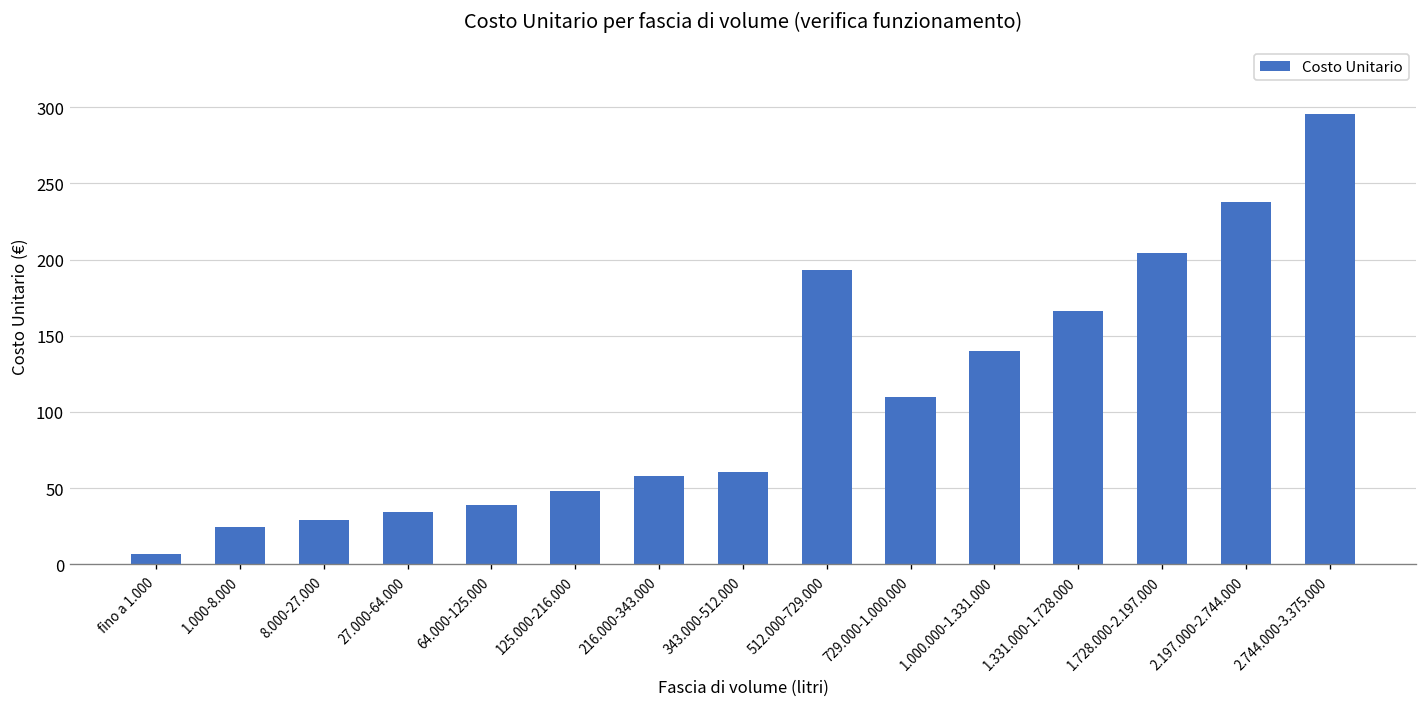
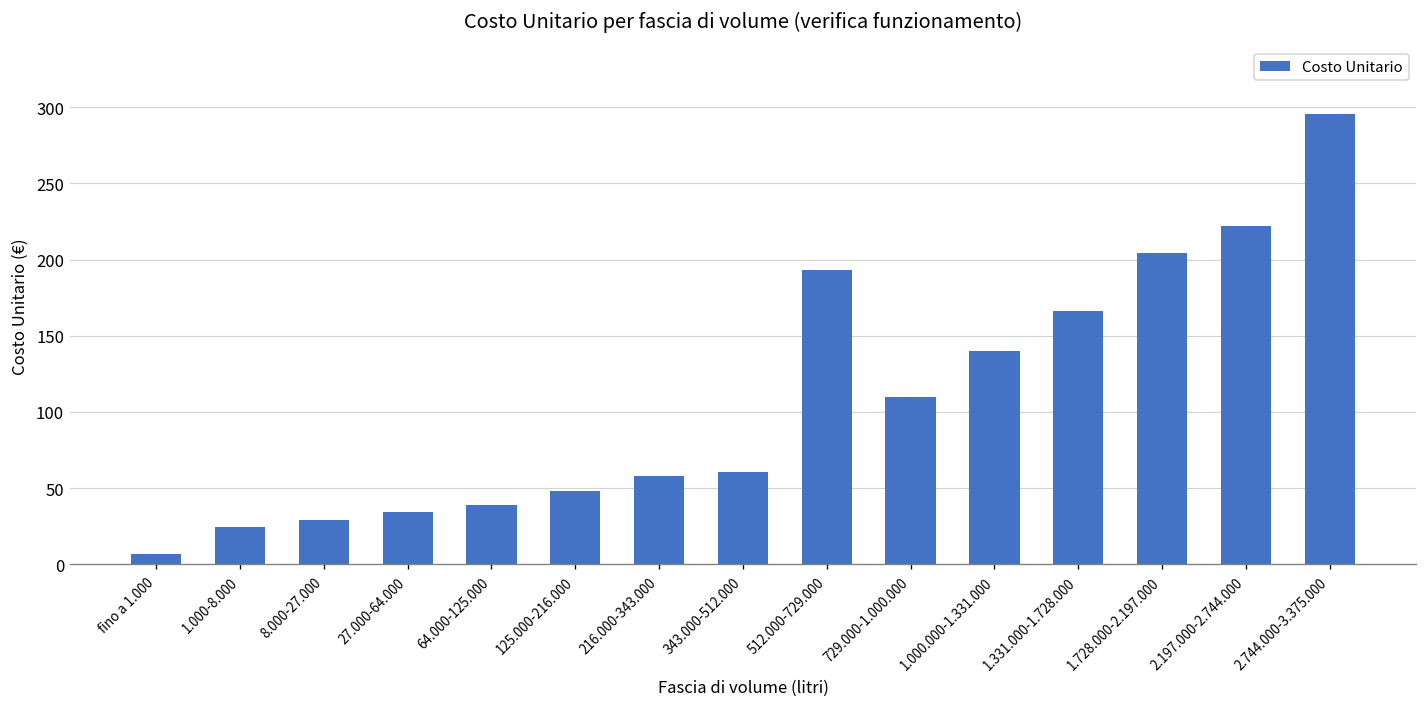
  {
    "fino a 1.000": 7,
    "1.000-8.000": 25,
    "8.000-27.000": 29,
    "27.000-64.000": 34,
    "64.000-125.000": 39,
    "125.000-216.000": 48,
    "216.000-343.000": 58,
    "343.000-512.000": 61,
    "512.000-729.000": 193,
    "729.000-1.000.000": 110,
    "1.000.000-1.331.000": 140,
    "1.331.000-1.728.000": 166,
    "1.728.000-2.197.000": 205,
-   "2.197.000-2.744.000": 238,
+   "2.197.000-2.744.000": 222,
    "2.744.000-3.375.000": 295
  }
